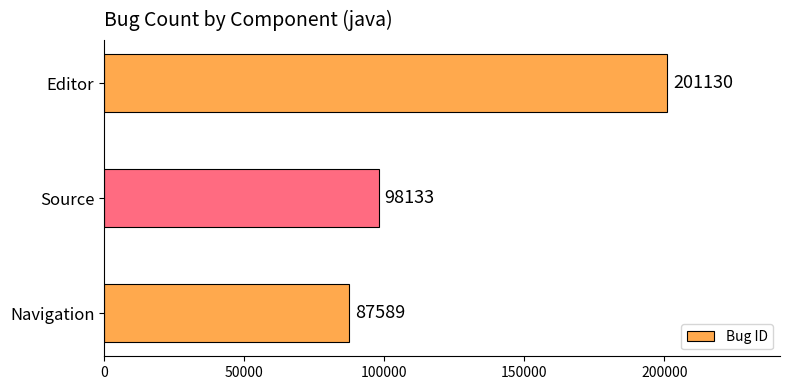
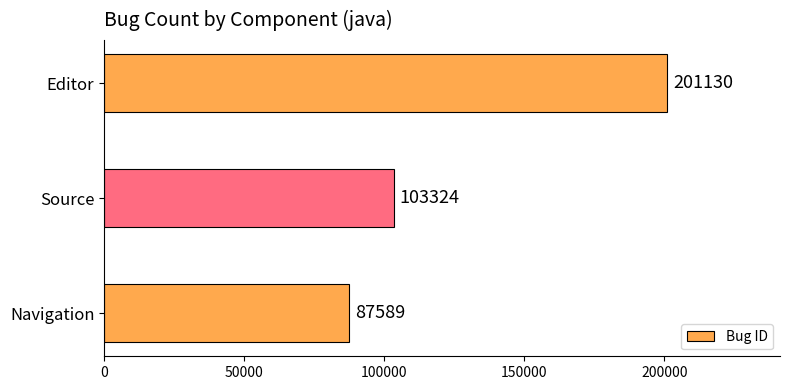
  {
    "Editor": 201130,
-   "Source": 98133,
+   "Source": 103324,
    "Navigation": 87589
  }
